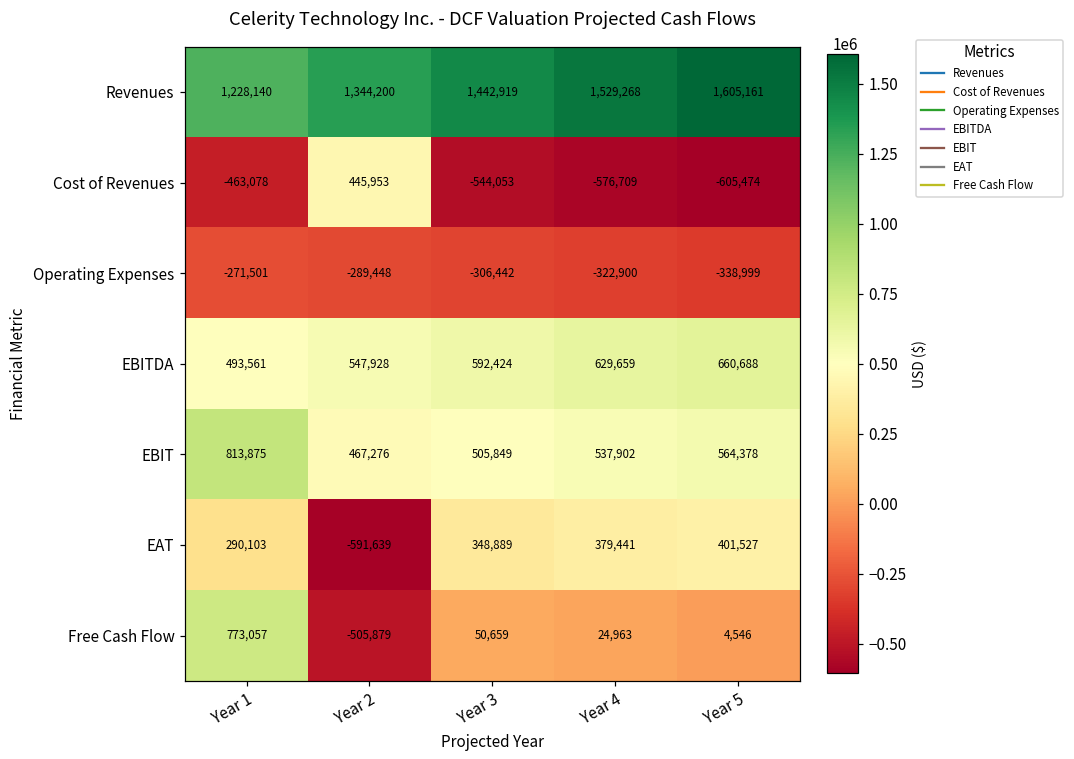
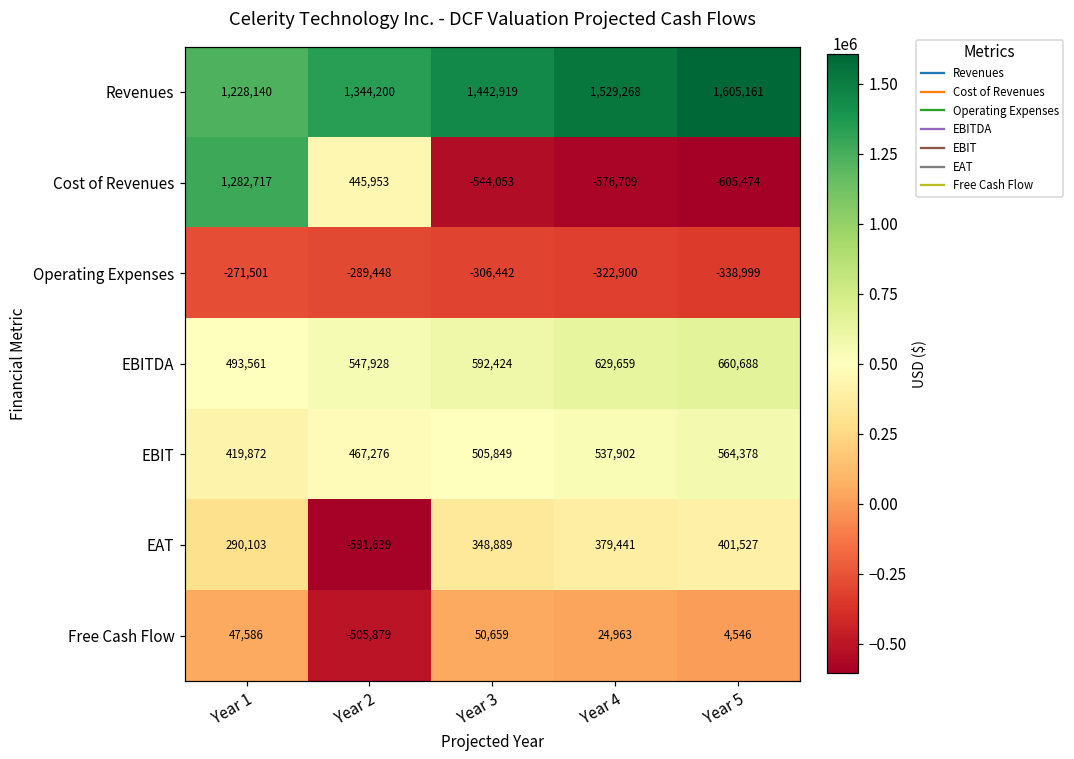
  {
    "Revenues": {
      "Year 1": "1,228,140",
      "Year 2": "1,344,200",
      "Year 3": "1,442,919",
      "Year 4": "1,529,268",
      "Year 5": "1,605,161"
    },
    "Cost of Revenues": {
-     "Year 1": "-463,078",
+     "Year 1": "1,282,717",
      "Year 2": "445,953",
      "Year 3": "-544,053",
      "Year 4": "-576,709",
      "Year 5": "-605,474"
    },
    "Operating Expenses": {
      "Year 1": "-271,501",
      "Year 2": "-289,448",
      "Year 3": "-306,442",
      "Year 4": "-322,900",
      "Year 5": "-338,999"
    },
    "EBITDA": {
      "Year 1": "493,561",
      "Year 2": "547,928",
      "Year 3": "592,424",
      "Year 4": "629,659",
      "Year 5": "660,688"
    },
    "EBIT": {
-     "Year 1": "813,875",
+     "Year 1": "419,872",
      "Year 2": "467,276",
      "Year 3": "505,849",
      "Year 4": "537,902",
      "Year 5": "564,378"
    },
    "EAT": {
      "Year 1": "290,103",
      "Year 2": "-591,639",
      "Year 3": "348,889",
      "Year 4": "379,441",
      "Year 5": "401,527"
    },
    "Free Cash Flow": {
-     "Year 1": "773,057",
+     "Year 1": "47,586",
      "Year 2": "-505,879",
      "Year 3": "50,659",
      "Year 4": "24,963",
      "Year 5": "4,546"
    }
  }
